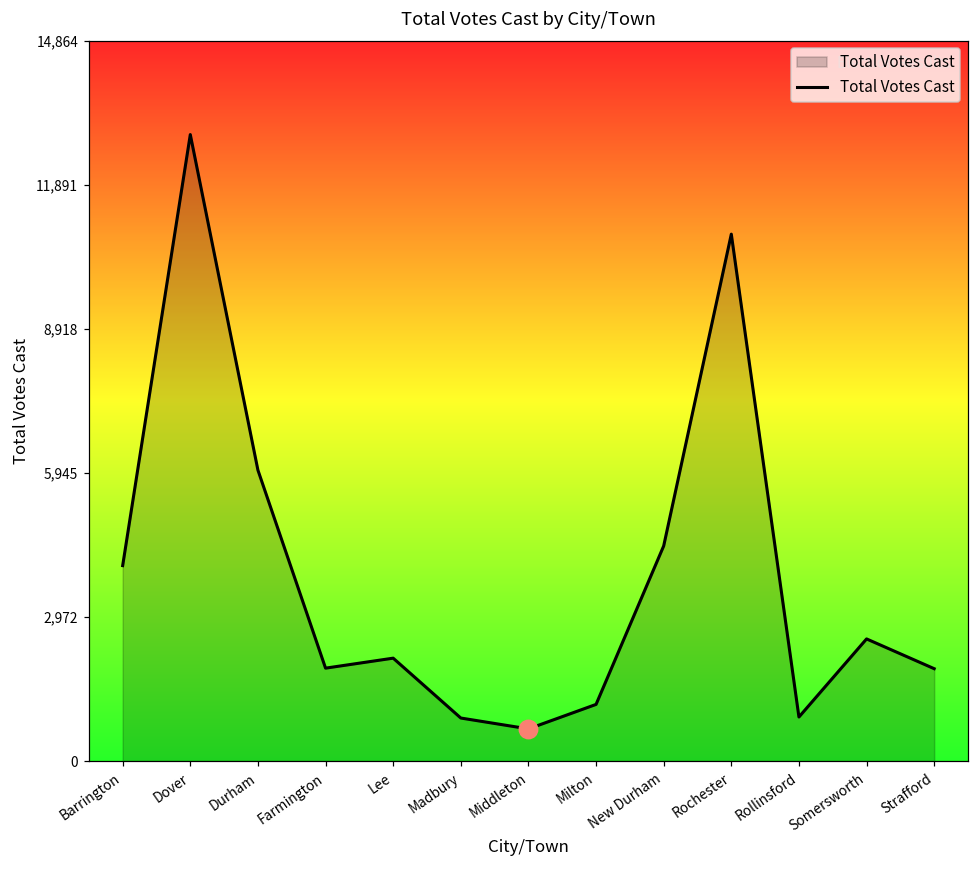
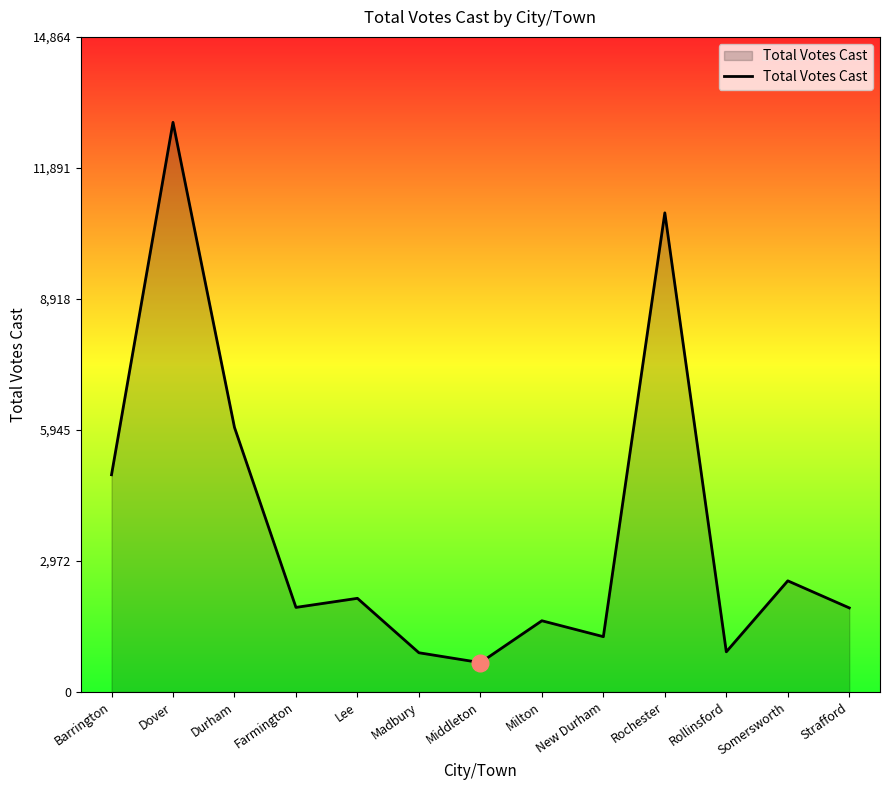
  {
    "Total Votes Cast": {
-     "Barrington": "4,000",
+     "Barrington": "4,900",
      "Dover": "12,900",
      "Durham": "6,000",
      "Farmington": "1,900",
      "Lee": "2,100",
      "Madbury": "900",
-     "Milton": "1,200",
-     "New Durham": "4,400",
+     "Milton": "1,600",
+     "New Durham": "1,300",
      "Rochester": "10,900",
      "Rollinsford": "900",
      "Somersworth": "2,500",
      "Strafford": "1,900"
    }
  }
